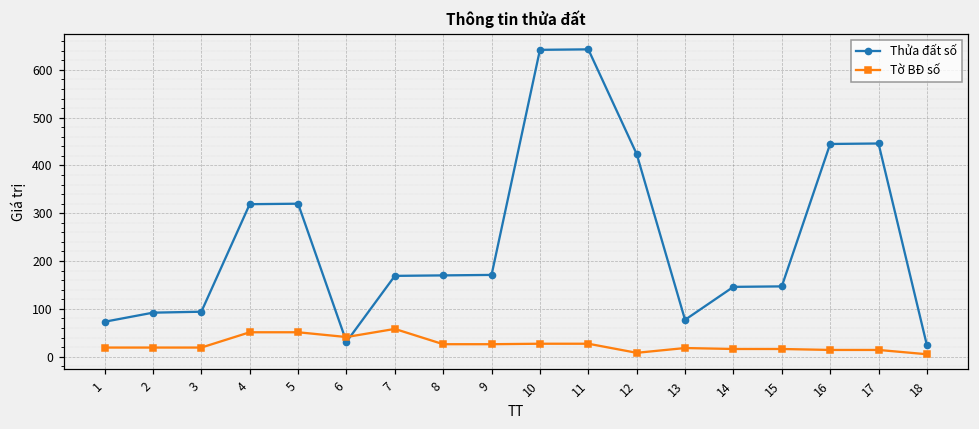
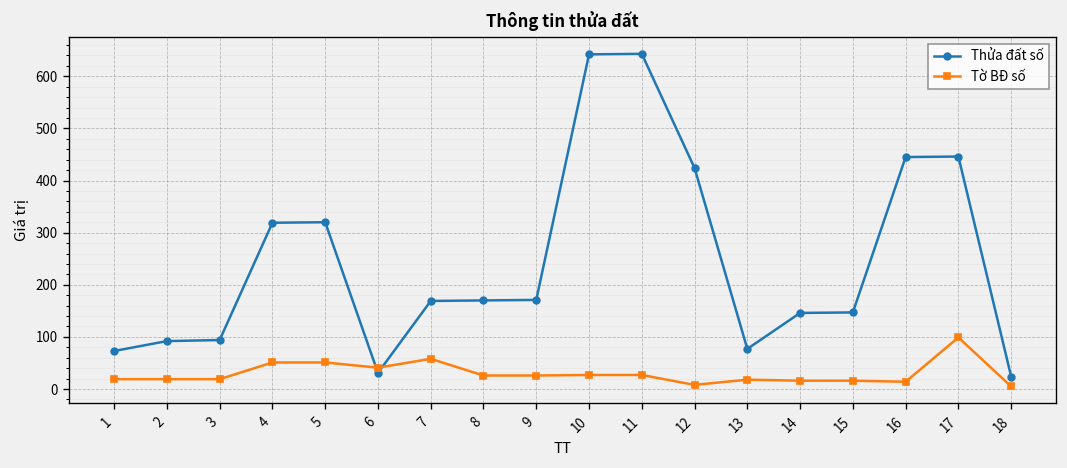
  {
    "Thửa đất số": {
      "1": 70,
      "2": 90,
      "3": 90,
      "4": 320,
      "5": 320,
      "6": 30,
      "7": 170,
      "8": 170,
      "9": 170,
      "10": 640,
      "11": 640,
      "12": 420,
      "13": 80,
      "14": 150,
      "15": 150,
      "16": 450,
      "17": 450,
      "18": 20
    },
    "Tờ BĐ số": {
      "1": 20,
      "2": 20,
      "3": 20,
      "4": 50,
      "5": 50,
      "6": 40,
      "7": 60,
      "8": 30,
      "9": 30,
      "10": 30,
      "11": 30,
      "12": 10,
      "13": 20,
      "14": 20,
      "15": 20,
      "16": 10,
-     "17": 10,
+     "17": 100,
      "18": 10
    }
  }
